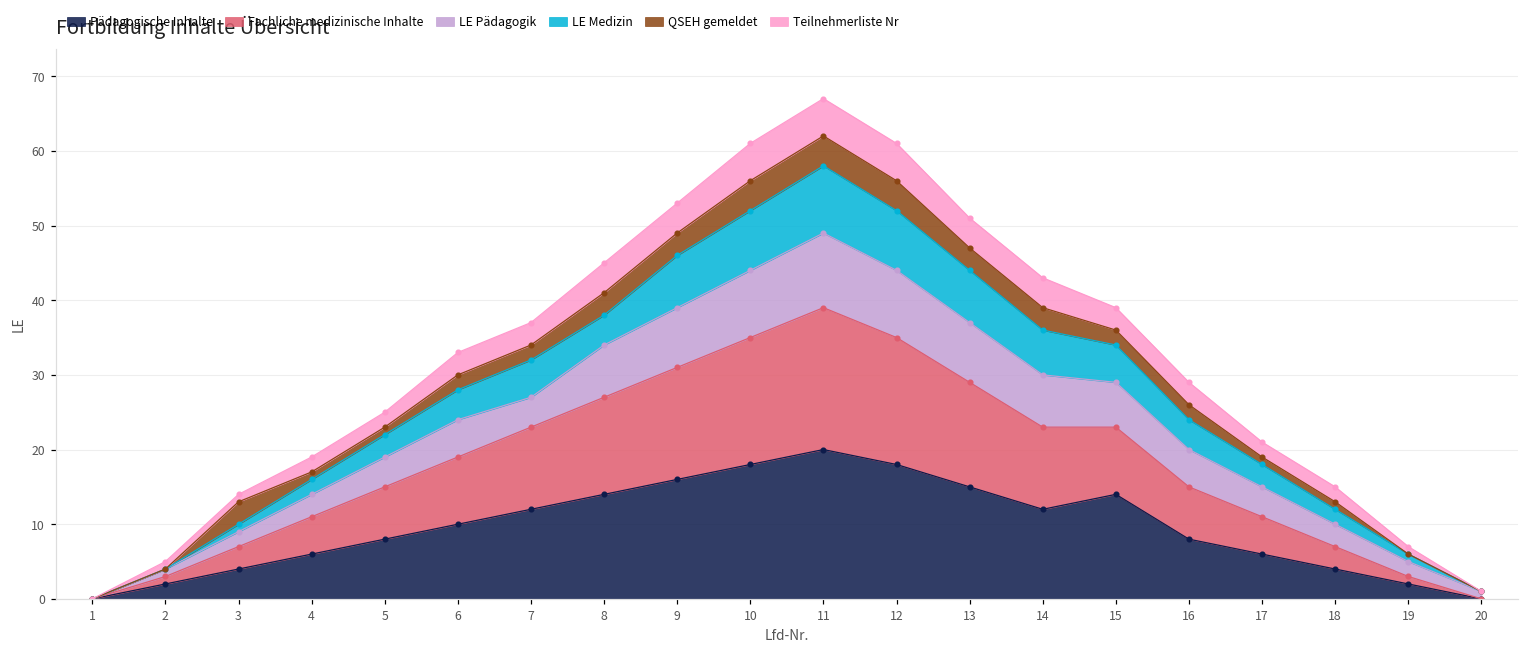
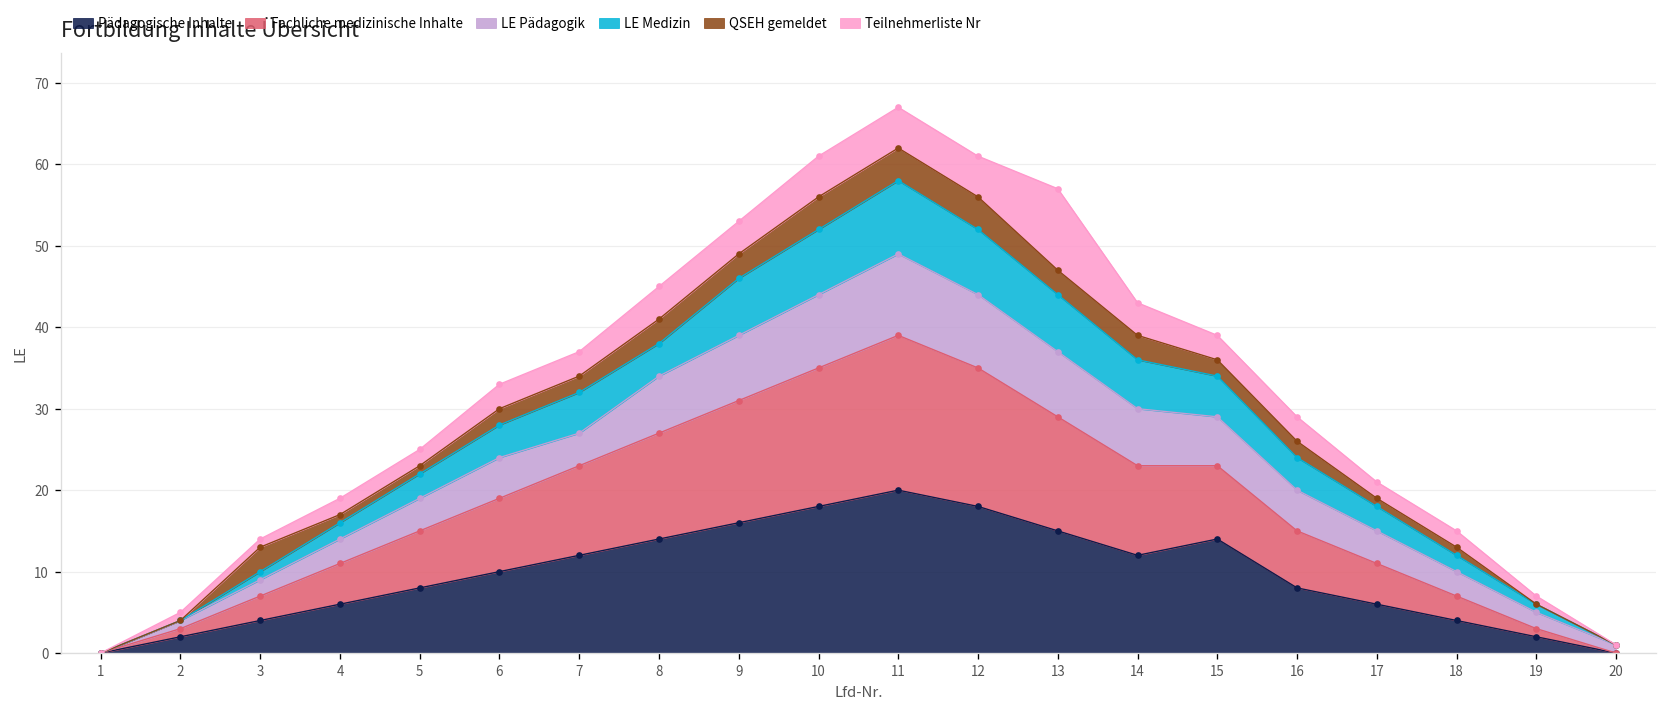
  {
    "Pädagogische Inhalte": {
      "2": 2,
      "3": 4,
      "4": 6,
      "5": 8,
      "6": 10,
      "7": 12,
      "8": 14,
      "9": 16,
      "10": 18,
      "11": 20,
      "12": 18,
      "13": 15,
      "14": 12,
      "15": 14,
      "16": 8,
      "17": 6,
      "18": 4,
      "19": 2
    },
    "Fachliche medizinische Inhalte": {
      "2": 1,
      "3": 3,
      "4": 5,
      "5": 7,
      "6": 9,
      "7": 11,
      "8": 13,
      "9": 15,
      "10": 17,
      "11": 19,
      "12": 17,
      "13": 14,
      "14": 11,
      "15": 9,
      "16": 7,
      "17": 5,
      "18": 3,
      "19": 1
    },
    "LE Pädagogik": {
      "3": 2,
      "4": 3,
      "5": 4,
      "6": 5,
      "7": 4,
      "8": 7,
      "9": 8,
      "10": 9,
      "11": 10,
      "12": 9,
      "13": 8,
      "14": 7,
      "15": 6,
      "16": 5,
      "17": 4,
      "18": 3,
      "19": 2
    },
    "LE Medizin": {
      "3": 1,
      "4": 2,
      "5": 3,
      "6": 4,
      "7": 5,
      "8": 4,
      "9": 7,
      "10": 8,
      "11": 9,
      "12": 8,
      "13": 7,
      "14": 6,
      "15": 5,
      "16": 4,
      "17": 3,
      "18": 2
    },
    "QSEH gemeldet": {
      "3": 3,
      "4": 1,
      "5": 1,
      "6": 2,
      "7": 2,
      "8": 3,
      "9": 3,
      "10": 4,
      "11": 4,
      "12": 4,
      "13": 3,
      "14": 3,
      "15": 2,
      "16": 2,
      "17": 1,
      "18": 1
    },
    "Teilnehmerliste Nr": {
      "2": 1,
      "3": 1,
      "4": 2,
      "5": 2,
      "6": 3,
      "7": 3,
      "8": 4,
      "9": 4,
      "10": 5,
      "11": 5,
      "12": 5,
-     "13": 4,
+     "13": 10,
      "14": 4,
      "15": 3,
      "16": 3,
      "17": 2,
      "18": 2,
      "19": 1
    }
  }
